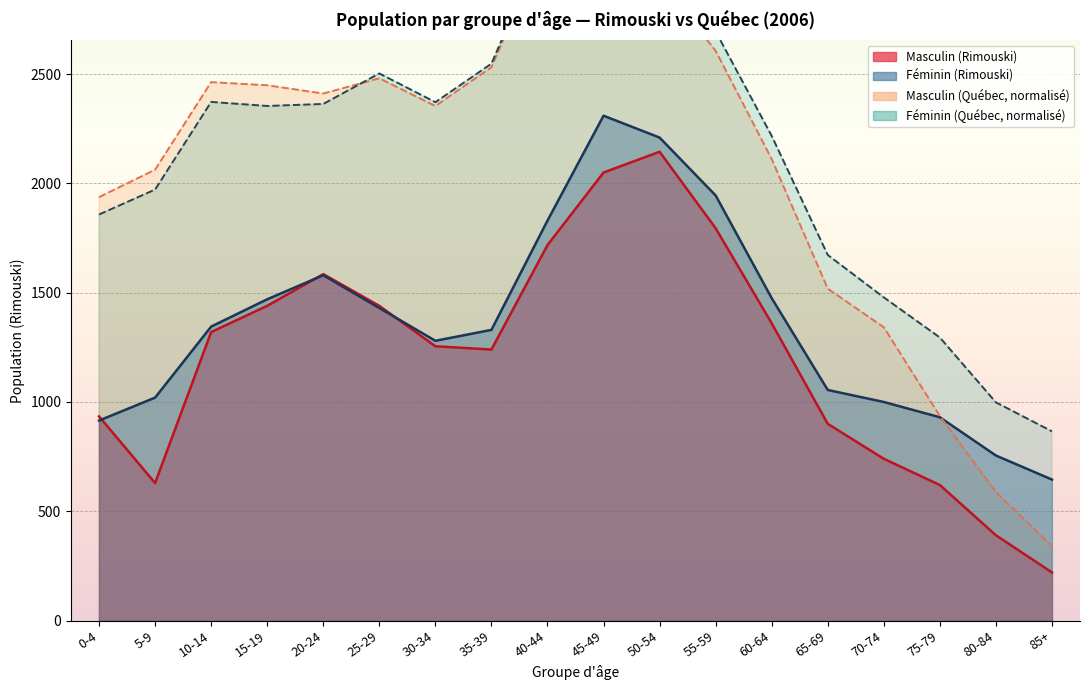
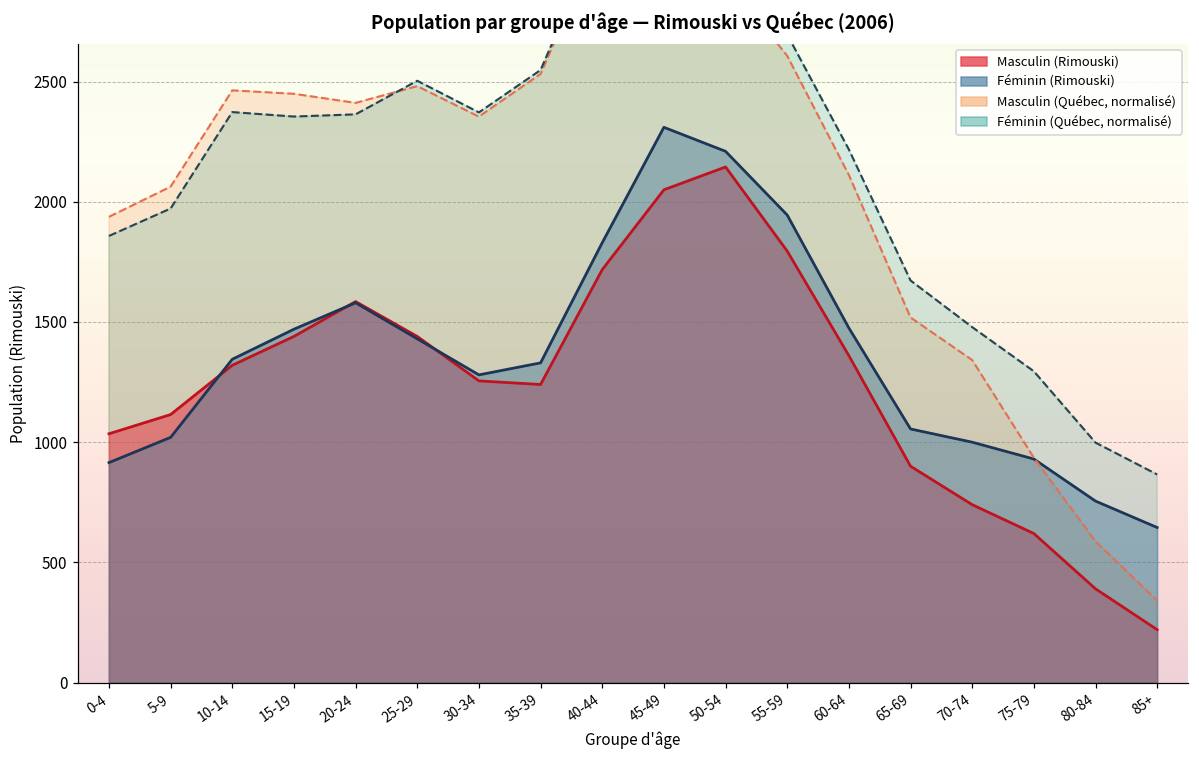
  {
    "Masculin (Rimouski)": {
-     "0-4": 930,
-     "5-9": 630,
+     "0-4": 1040,
+     "5-9": 1120,
      "10-14": 1320,
      "15-19": 1440,
      "30-34": 1260,
      "35-39": 1240,
      "40-44": 1720,
      "45-49": 2050,
      "50-54": 2150,
      "55-59": 1800,
      "60-64": 1360,
      "65-69": 900,
      "70-74": 740,
      "75-79": 620,
      "80-84": 390,
      "85+": 220
    },
    "Masculin (Québec, normalisé)": {
      "0-4": 1940,
      "5-9": 2060,
      "10-14": 2460,
      "15-19": 2450,
      "20-24": 2410,
      "25-29": 2480,
      "30-34": 2350,
      "35-39": 2530,
      "55-59": 2610,
      "60-64": 2110,
      "65-69": 1520,
      "70-74": 1340,
      "80-84": 590,
      "85+": 340
    }
  }
